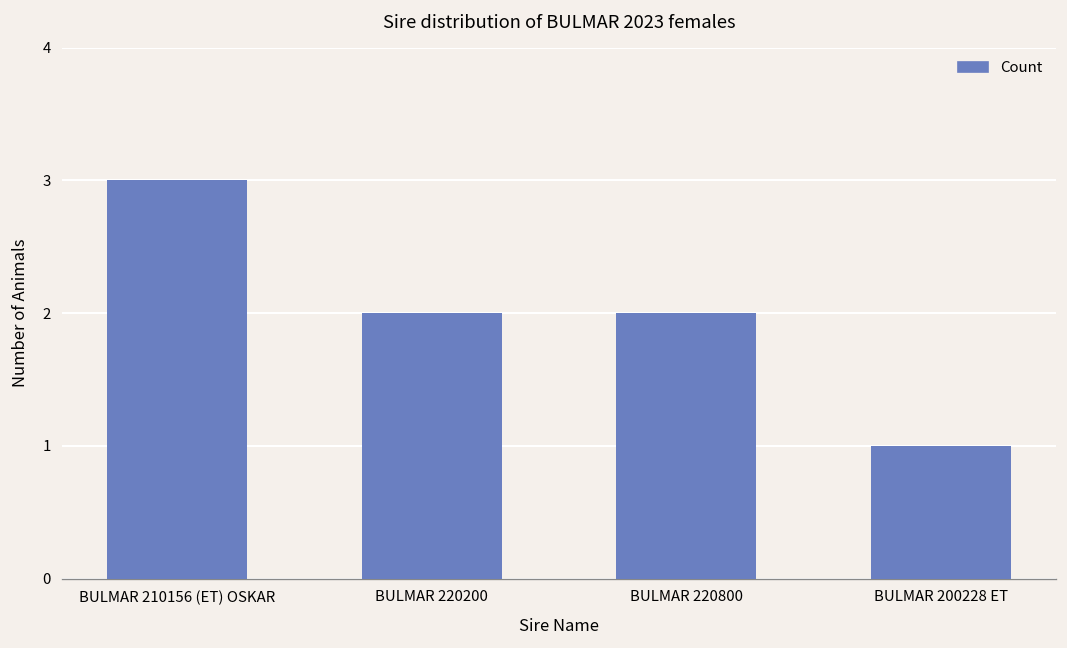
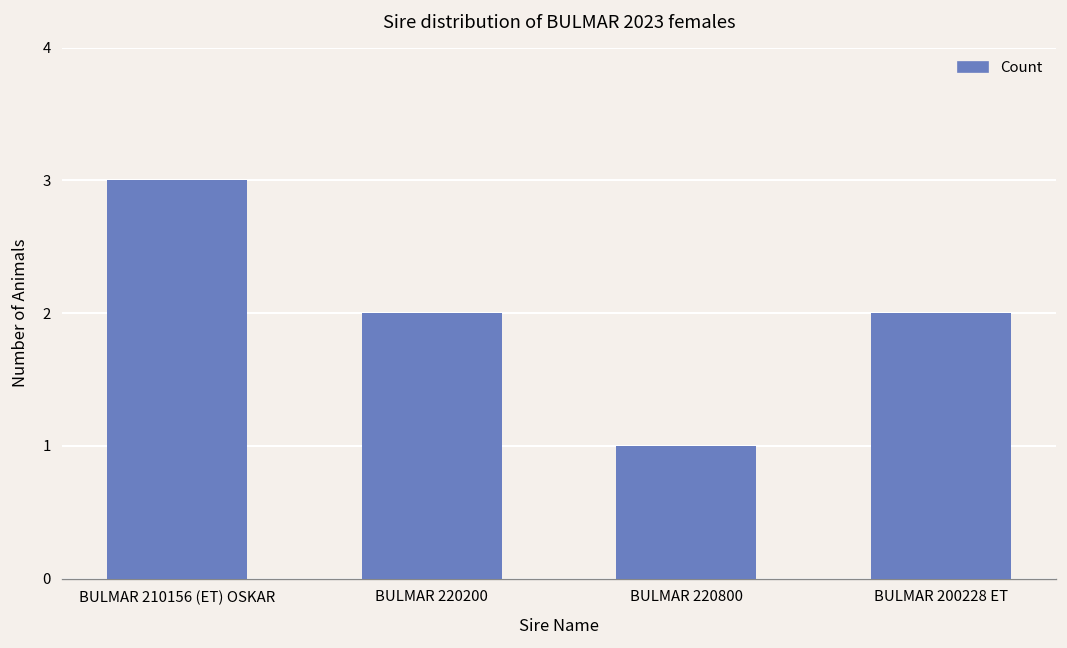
  {
    "BULMAR 210156 (ET) OSKAR": 3,
    "BULMAR 220200": 2,
-   "BULMAR 220800": 2,
-   "BULMAR 200228 ET": 1
+   "BULMAR 220800": 1,
+   "BULMAR 200228 ET": 2
  }
